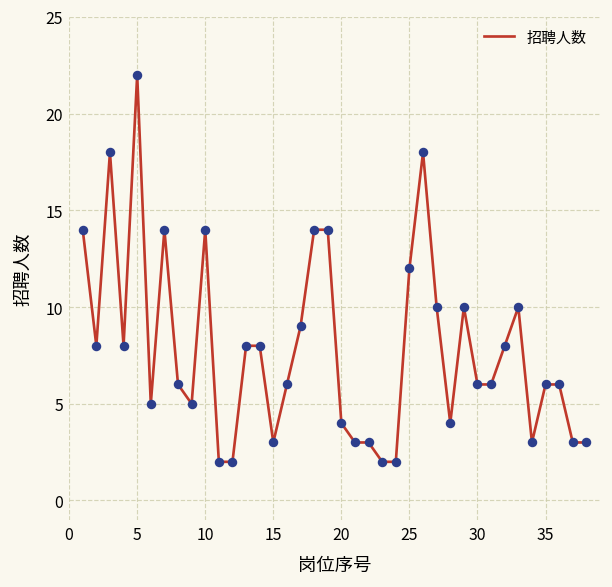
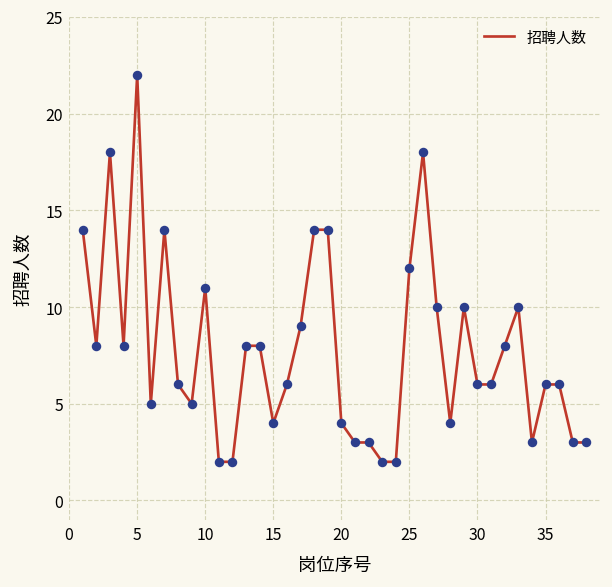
  {
    "5": 22,
-   "10": 14,
-   "15": 3,
+   "10": 11,
+   "15": 4,
    "20": 4,
    "25": 12,
    "30": 6,
    "35": 6
  }
